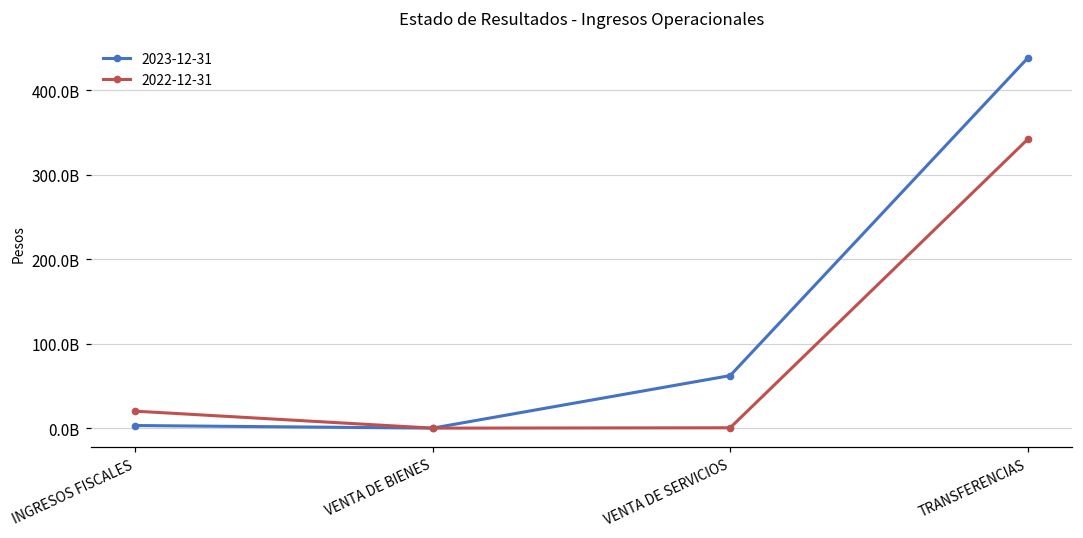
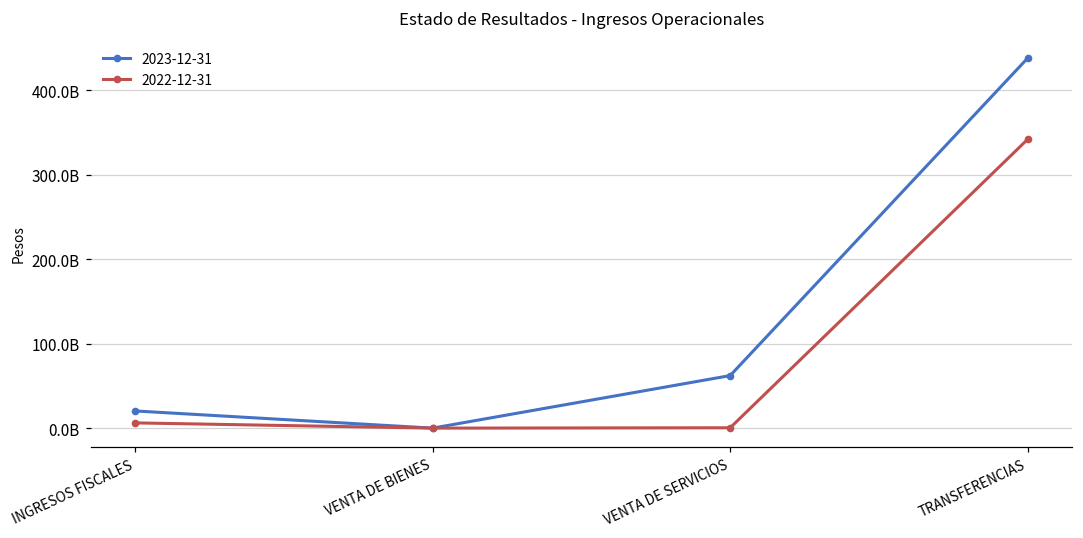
  {
    "2023-12-31": {
-     "INGRESOS FISCALES": 0,
+     "INGRESOS FISCALES": 20000000000,
      "VENTA DE SERVICIOS": 60000000000,
      "TRANSFERENCIAS": 440000000000
    },
    "2022-12-31": {
-     "INGRESOS FISCALES": 20000000000,
+     "INGRESOS FISCALES": 10000000000,
      "VENTA DE SERVICIOS": 0,
      "TRANSFERENCIAS": 340000000000
    }
  }
